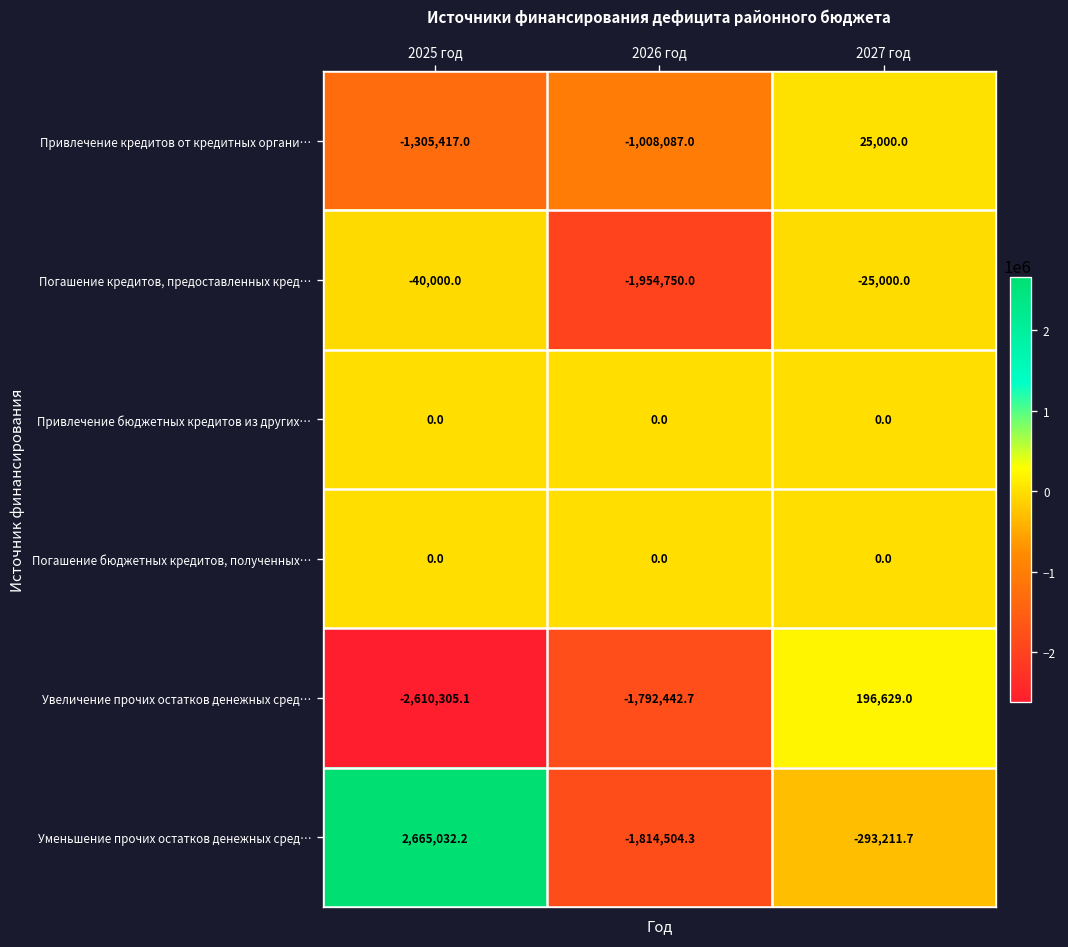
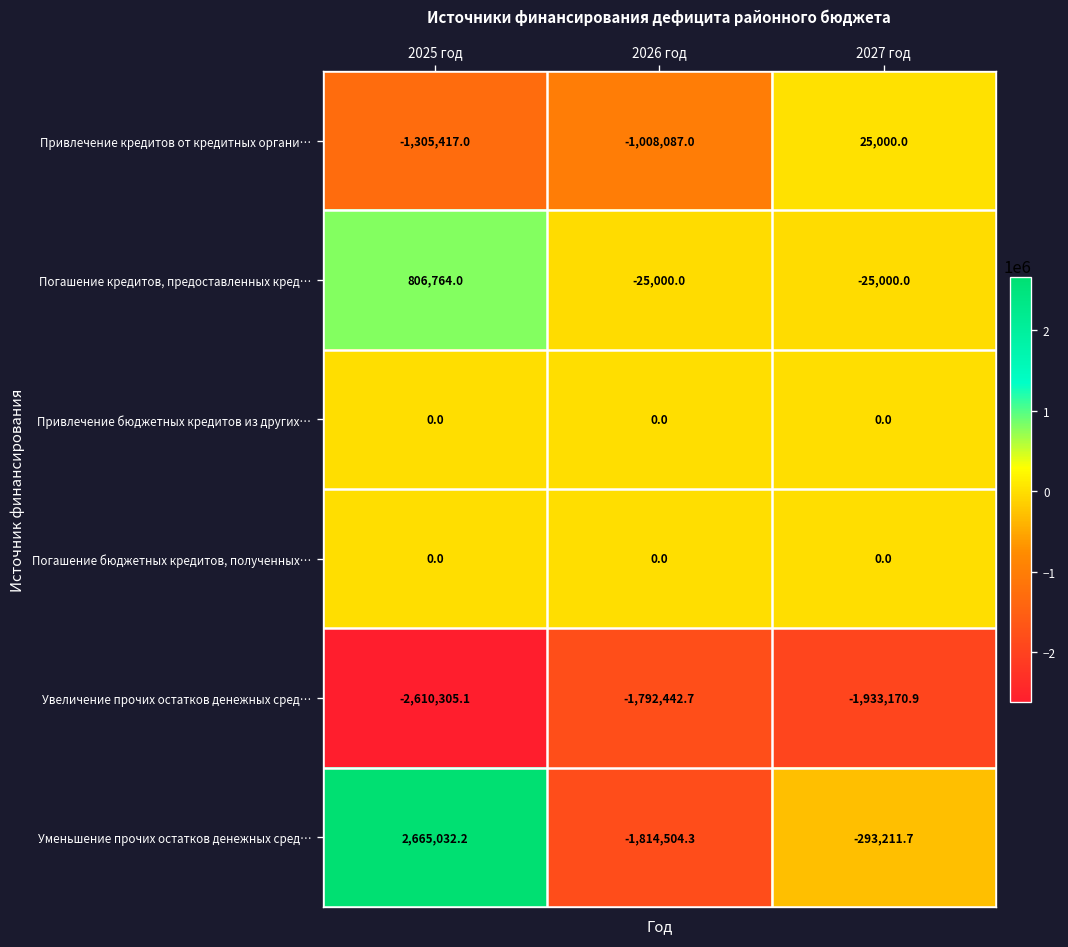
  {
    "Привлечение кредитов от кредитных органи…": {
      "2025 год": "-1,305,417.0",
      "2026 год": "-1,008,087.0",
      "2027 год": "25,000.0"
    },
    "Погашение кредитов, предоставленных кред…": {
-     "2025 год": "-40,000.0",
-     "2026 год": "-1,954,750.0",
+     "2025 год": "806,764.0",
+     "2026 год": "-25,000.0",
      "2027 год": "-25,000.0"
    },
    "Привлечение бюджетных кредитов из других…": {
      "2025 год": "0.0",
      "2026 год": "0.0",
      "2027 год": "0.0"
    },
    "Погашение бюджетных кредитов, полученных…": {
      "2025 год": "0.0",
      "2026 год": "0.0",
      "2027 год": "0.0"
    },
    "Увеличение прочих остатков денежных сред…": {
      "2025 год": "-2,610,305.1",
      "2026 год": "-1,792,442.7",
-     "2027 год": "196,629.0"
+     "2027 год": "-1,933,170.9"
    },
    "Уменьшение прочих остатков денежных сред…": {
      "2025 год": "2,665,032.2",
      "2026 год": "-1,814,504.3",
      "2027 год": "-293,211.7"
    }
  }
